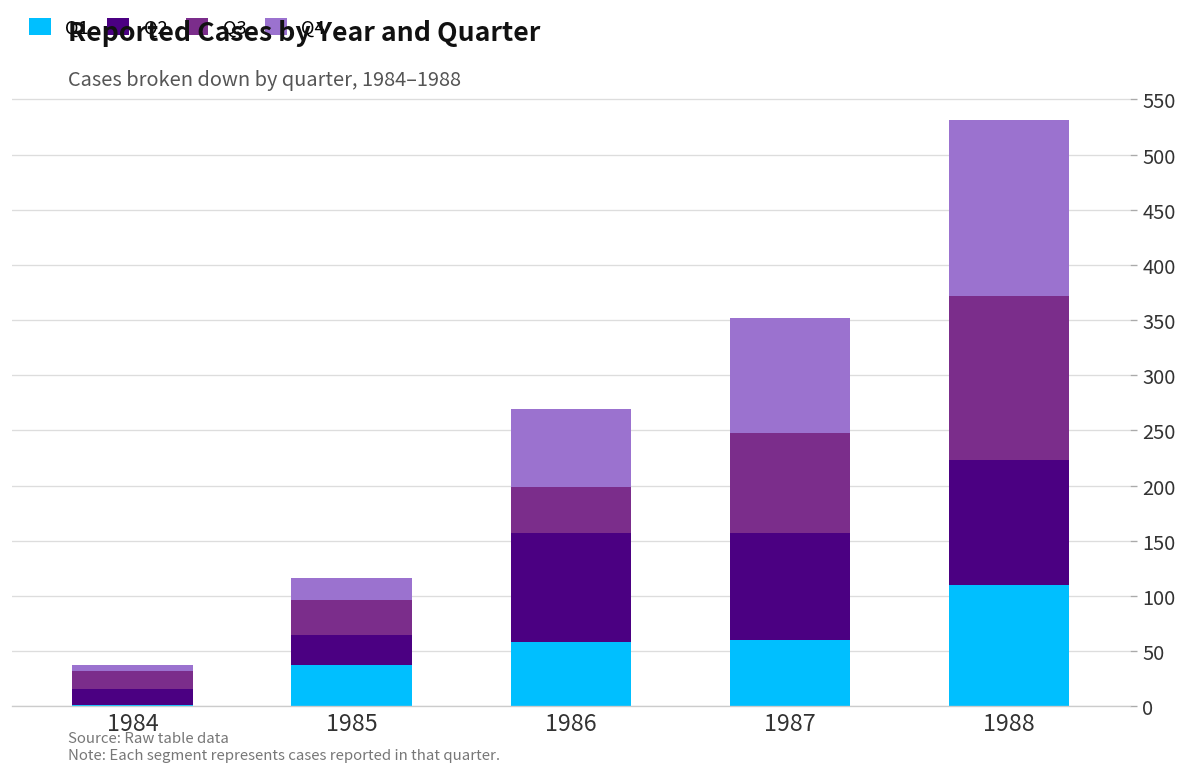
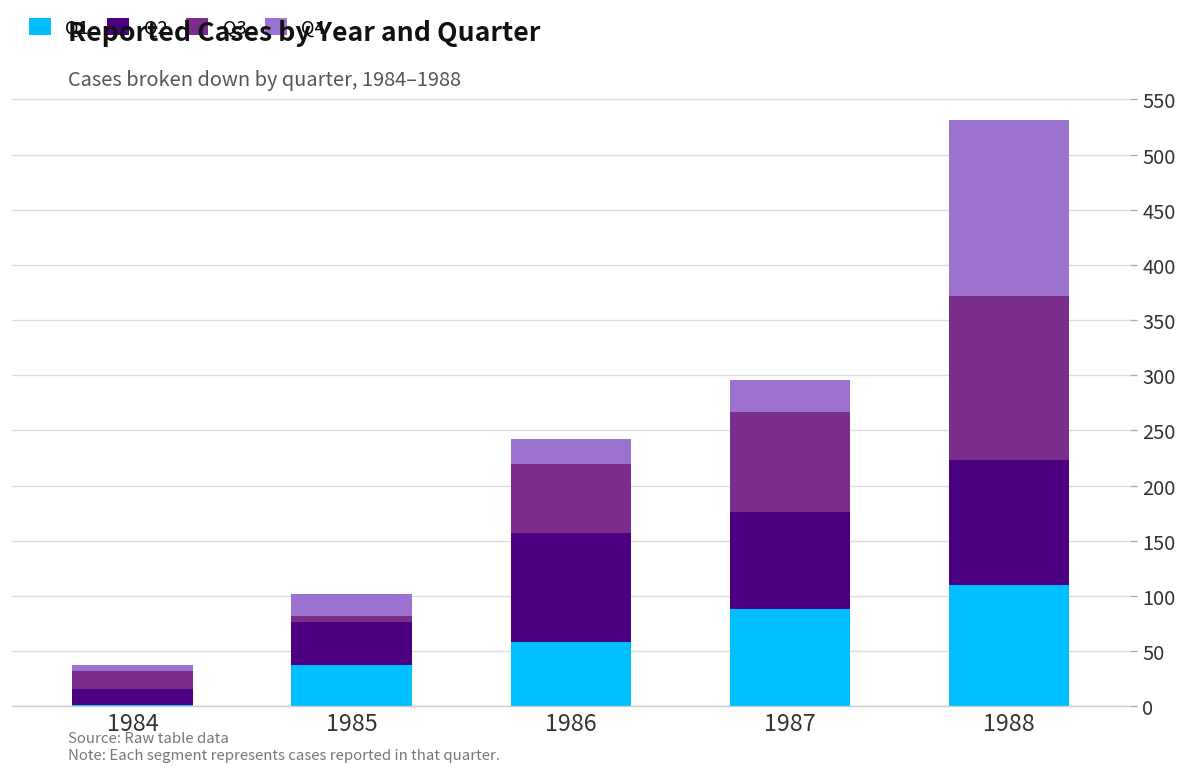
  {
    "Q1": {
      "1985": 40,
      "1986": 60,
-     "1987": 60,
+     "1987": 90,
      "1988": 110
    },
    "Q2": {
      "1984": 20,
-     "1985": 30,
+     "1985": 40,
      "1986": 100,
-     "1987": 100,
+     "1987": 90,
      "1988": 110
    },
    "Q3": {
      "1984": 20,
-     "1985": 30,
-     "1986": 40,
+     "1985": 10,
+     "1986": 60,
      "1987": 90,
      "1988": 150
    },
    "Q4": {
      "1984": 10,
      "1985": 20,
-     "1986": 70,
-     "1987": 100,
+     "1986": 20,
+     "1987": 30,
      "1988": 160
    }
  }
